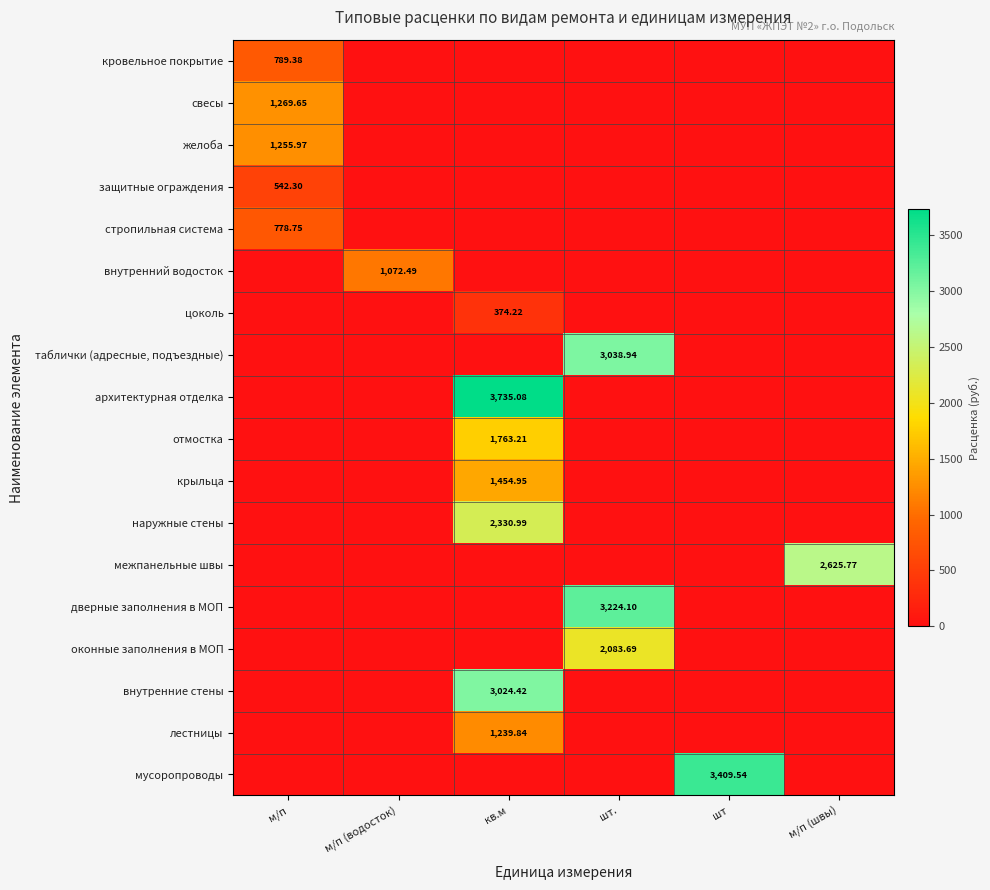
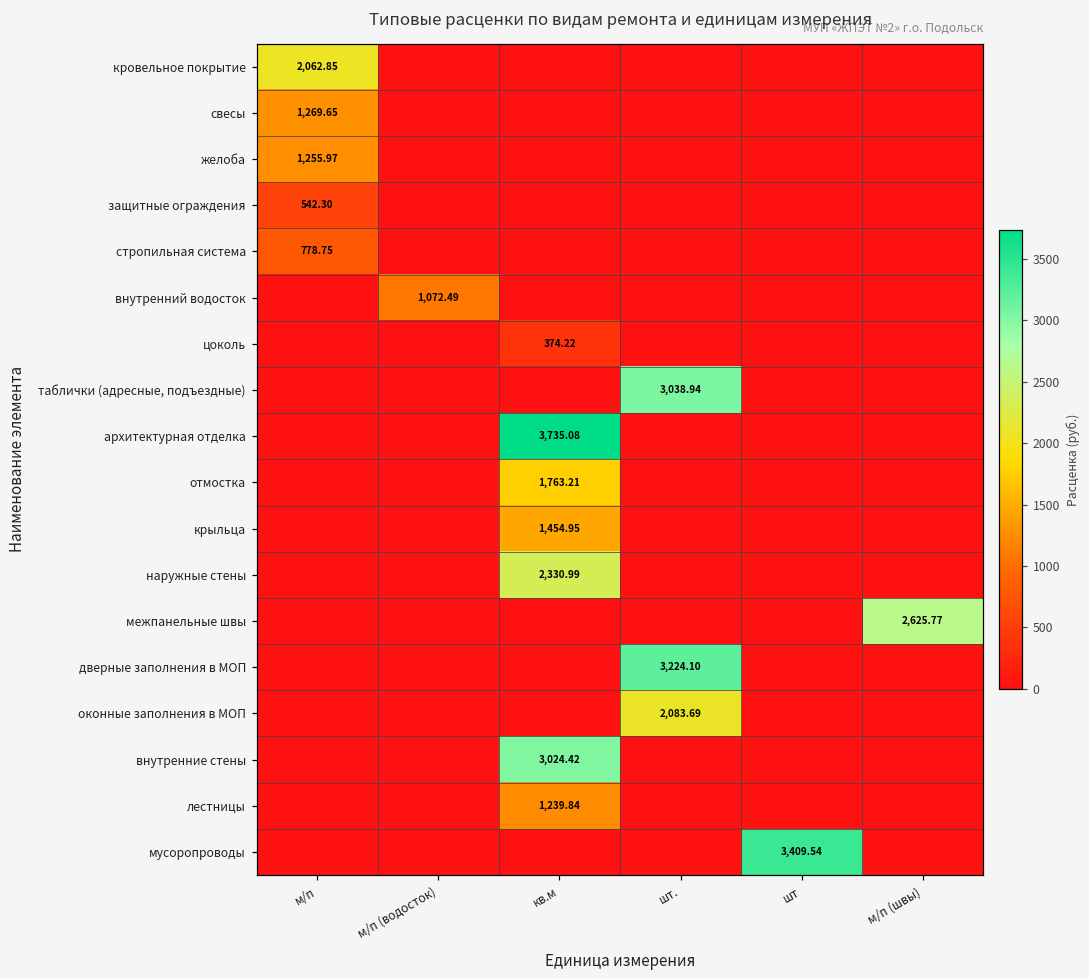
  {
    "кровельное покрытие": {
-     "м/п": "789.38"
+     "м/п": "2,062.85"
    },
    "свесы": {
      "м/п": "1,269.65"
    },
    "желоба": {
      "м/п": "1,255.97"
    },
    "защитные ограждения": {
      "м/п": "542.30"
    },
    "стропильная система": {
      "м/п": "778.75"
    },
    "внутренний водосток": {
      "м/п (водосток)": "1,072.49"
    },
    "цоколь": {
      "кв.м": "374.22"
    },
    "таблички (адресные, подъездные)": {
      "шт.": "3,038.94"
    },
    "архитектурная отделка": {
      "кв.м": "3,735.08"
    },
    "отмостка": {
      "кв.м": "1,763.21"
    },
    "крыльца": {
      "кв.м": "1,454.95"
    },
    "наружные стены": {
      "кв.м": "2,330.99"
    },
    "межпанельные швы": {
      "м/п (швы)": "2,625.77"
    },
    "дверные заполнения в МОП": {
      "шт.": "3,224.10"
    },
    "оконные заполнения в МОП": {
      "шт.": "2,083.69"
    },
    "внутренние стены": {
      "кв.м": "3,024.42"
    },
    "лестницы": {
      "кв.м": "1,239.84"
    },
    "мусоропроводы": {
      "шт": "3,409.54"
    }
  }
